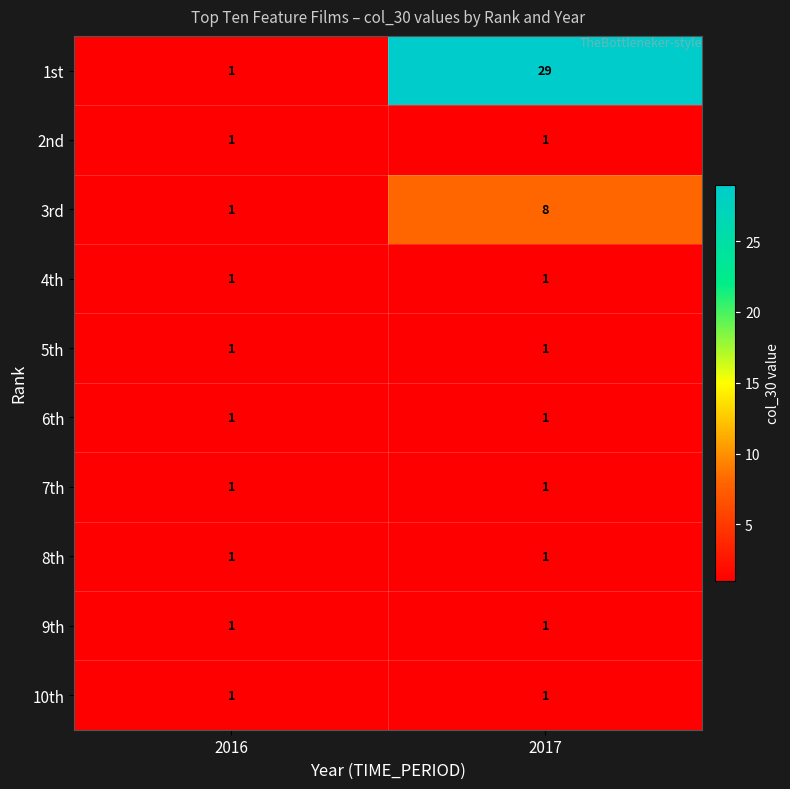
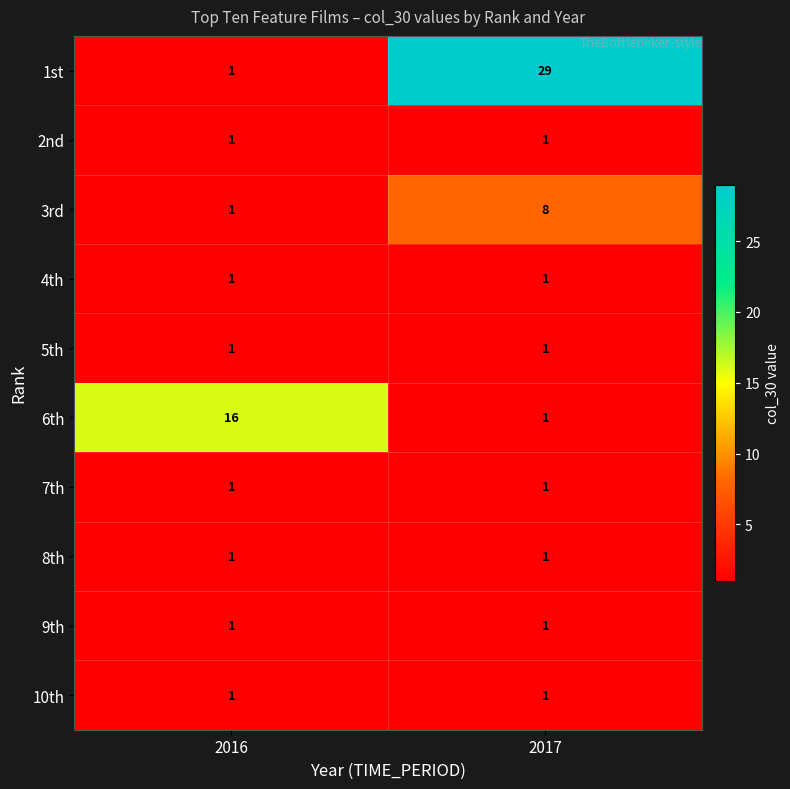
  {
    "1st": {
      "2016": 1
    },
    "2nd": {
      "2016": 1,
      "2017": 1
    },
    "3rd": {
      "2016": 1,
      "2017": 8
    },
    "4th": {
      "2016": 1,
      "2017": 1
    },
    "5th": {
      "2016": 1,
      "2017": 1
    },
    "6th": {
-     "2016": 1,
+     "2016": 16,
      "2017": 1
    },
    "7th": {
      "2016": 1,
      "2017": 1
    },
    "8th": {
      "2016": 1,
      "2017": 1
    },
    "9th": {
      "2016": 1,
      "2017": 1
    },
    "10th": {
      "2016": 1,
      "2017": 1
    }
  }
